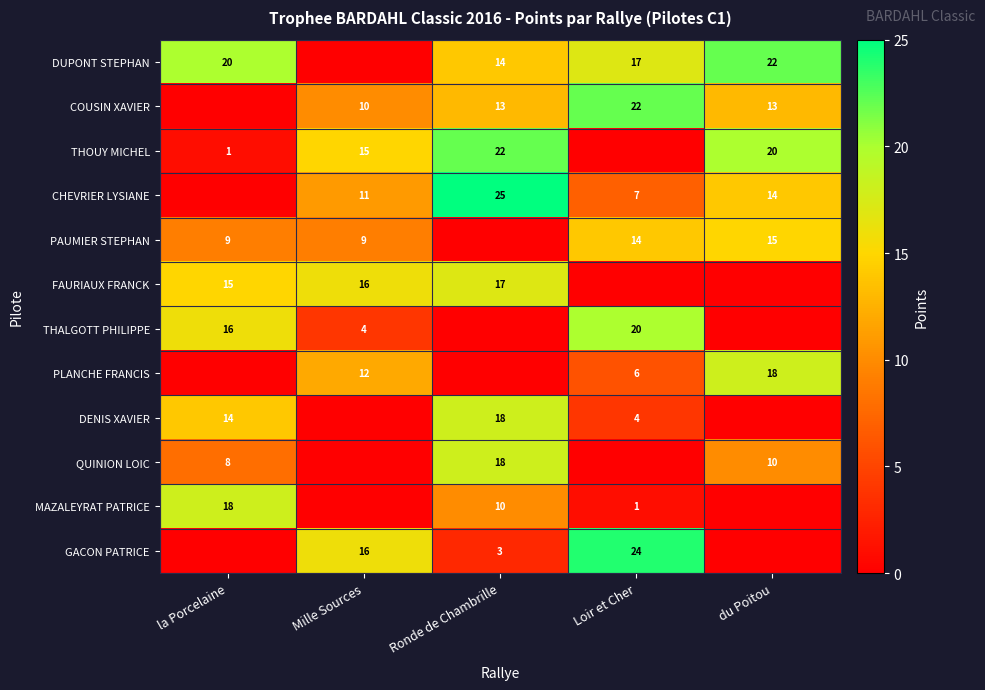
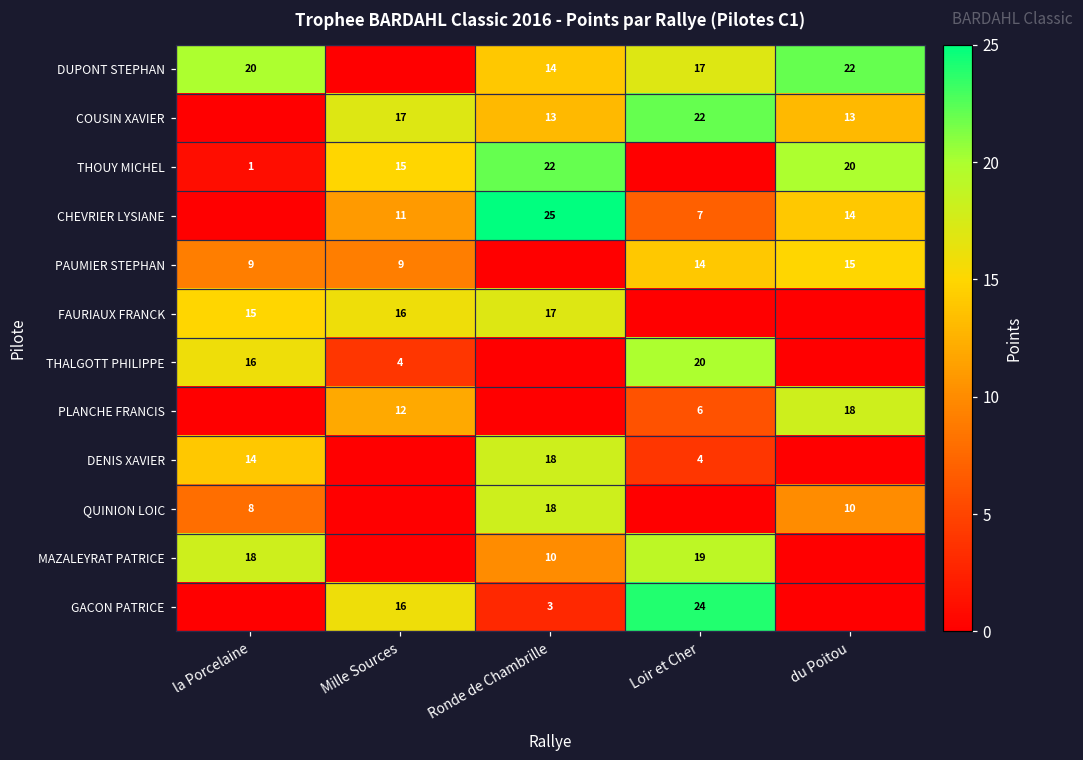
  {
    "DUPONT STEPHAN": {
      "la Porcelaine": 20,
      "Ronde de Chambrille": 14,
      "Loir et Cher": 17,
      "du Poitou": 22
    },
    "COUSIN XAVIER": {
-     "Mille Sources": 10,
+     "Mille Sources": 17,
      "Ronde de Chambrille": 13,
      "Loir et Cher": 22,
      "du Poitou": 13
    },
    "THOUY MICHEL": {
      "la Porcelaine": 1,
      "Mille Sources": 15,
      "Ronde de Chambrille": 22,
      "du Poitou": 20
    },
    "CHEVRIER LYSIANE": {
      "Mille Sources": 11,
      "Ronde de Chambrille": 25,
      "Loir et Cher": 7,
      "du Poitou": 14
    },
    "PAUMIER STEPHAN": {
      "la Porcelaine": 9,
      "Mille Sources": 9,
      "Loir et Cher": 14,
      "du Poitou": 15
    },
    "FAURIAUX FRANCK": {
      "la Porcelaine": 15,
      "Mille Sources": 16,
      "Ronde de Chambrille": 17
    },
    "THALGOTT PHILIPPE": {
      "la Porcelaine": 16,
      "Mille Sources": 4,
      "Loir et Cher": 20
    },
    "PLANCHE FRANCIS": {
      "Mille Sources": 12,
      "Loir et Cher": 6,
      "du Poitou": 18
    },
    "DENIS XAVIER": {
      "la Porcelaine": 14,
      "Ronde de Chambrille": 18,
      "Loir et Cher": 4
    },
    "QUINION LOIC": {
      "la Porcelaine": 8,
      "Ronde de Chambrille": 18,
      "du Poitou": 10
    },
    "MAZALEYRAT PATRICE": {
      "la Porcelaine": 18,
      "Ronde de Chambrille": 10,
-     "Loir et Cher": 1
+     "Loir et Cher": 19
    },
    "GACON PATRICE": {
      "Mille Sources": 16,
      "Ronde de Chambrille": 3,
      "Loir et Cher": 24
    }
  }
